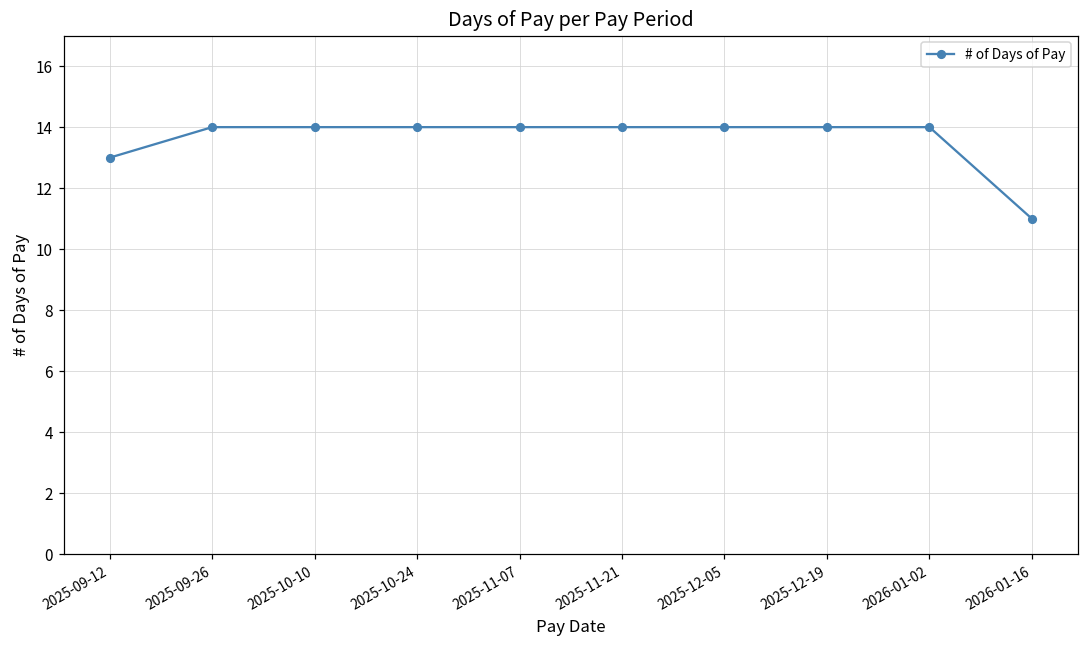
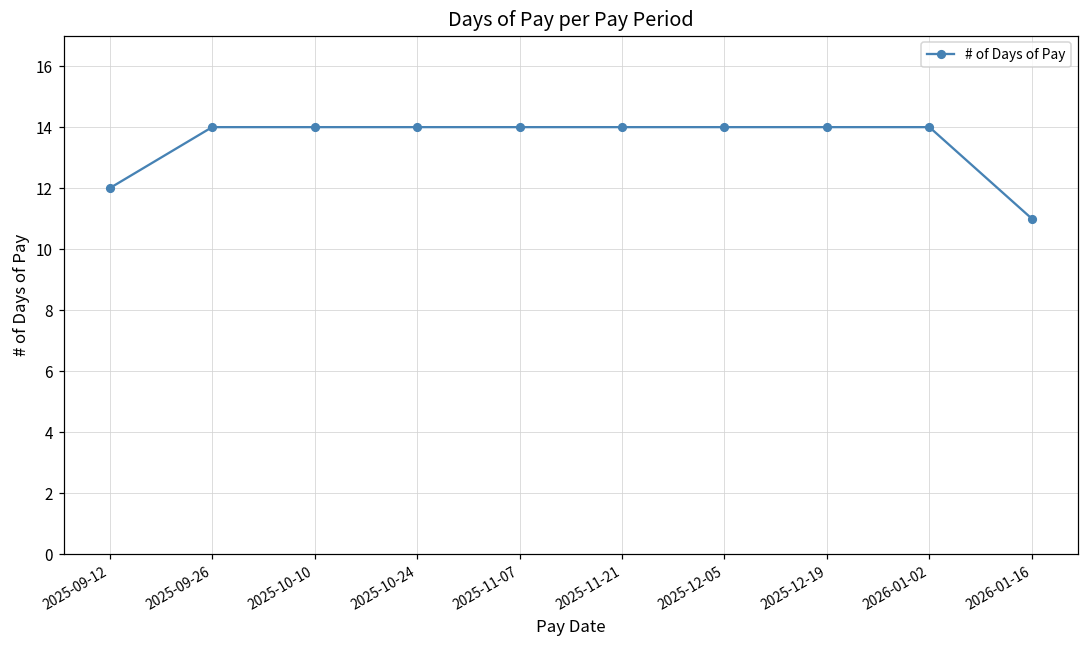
  {
-   "2025-09-12": 13,
+   "2025-09-12": 12,
    "2025-09-26": 14,
    "2025-10-10": 14,
    "2025-10-24": 14,
    "2025-11-07": 14,
    "2025-11-21": 14,
    "2025-12-05": 14,
    "2025-12-19": 14,
    "2026-01-02": 14,
    "2026-01-16": 11
  }
